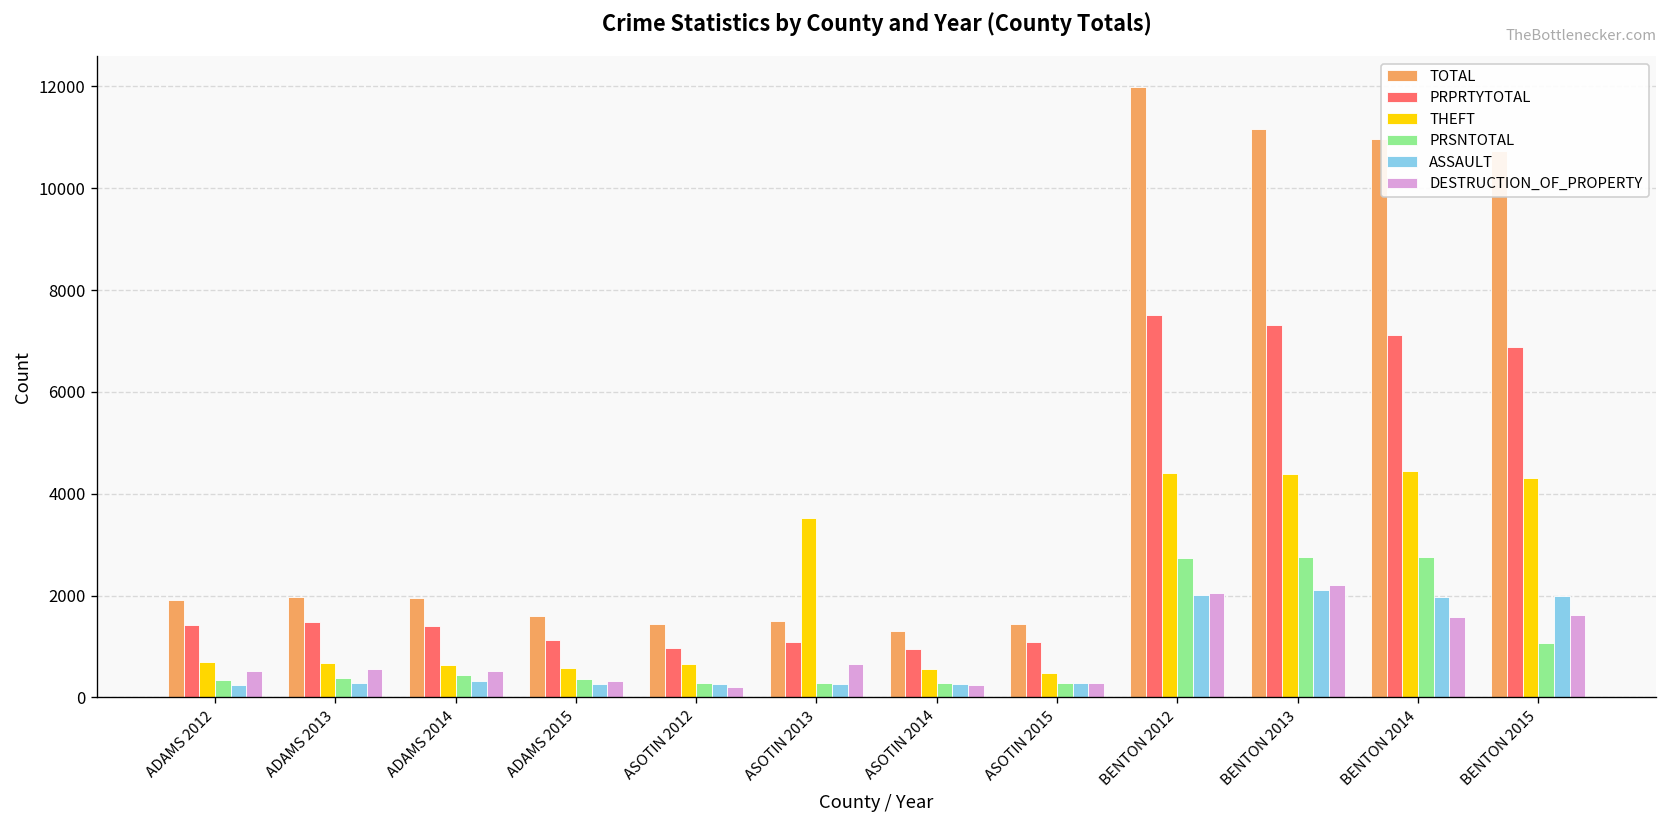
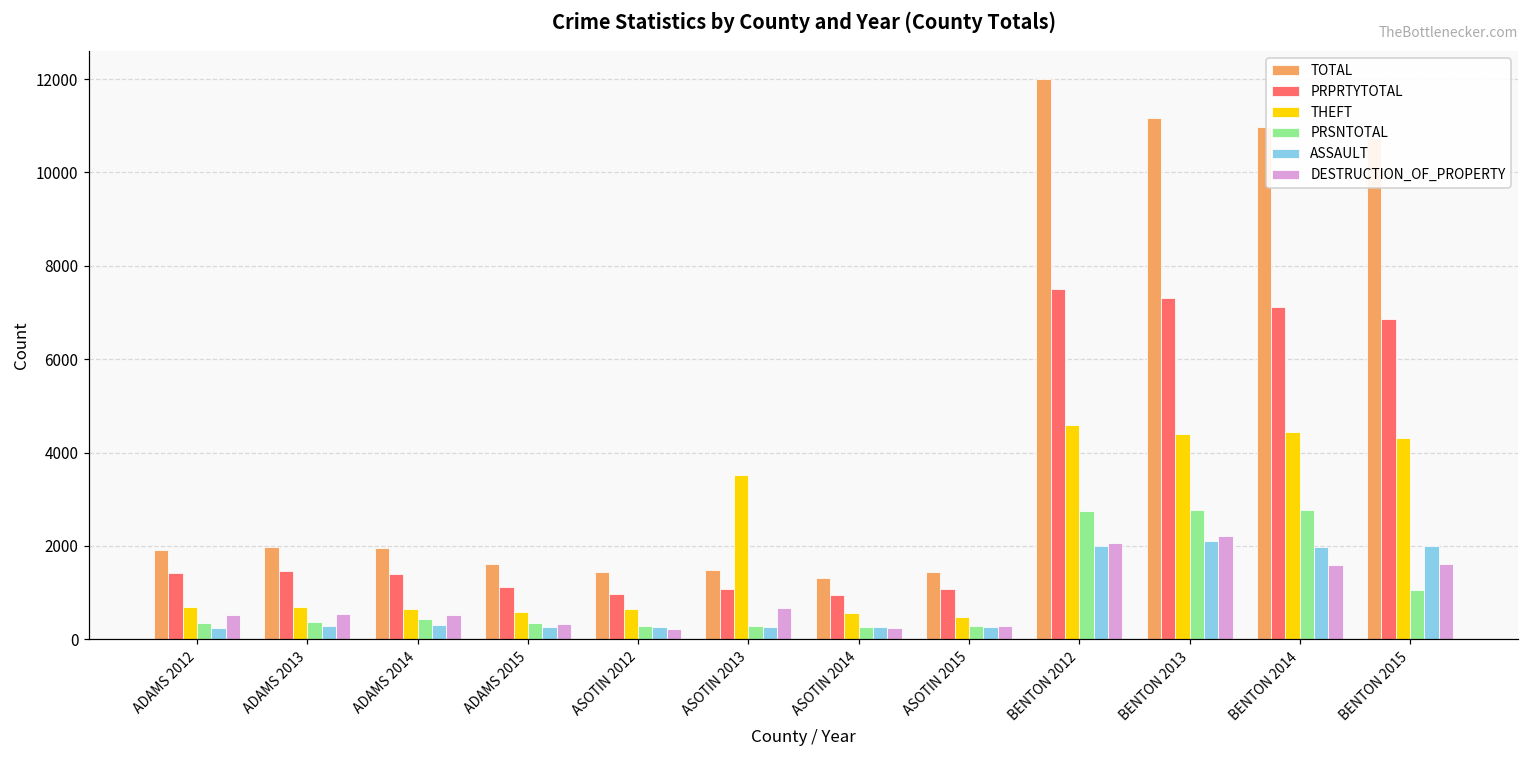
  {
    "THEFT": {
      "ADAMS 2012": 700,
      "ADAMS 2013": 700,
      "ADAMS 2014": 600,
      "ADAMS 2015": 600,
      "ASOTIN 2012": 700,
      "ASOTIN 2013": 3500,
      "ASOTIN 2014": 600,
      "ASOTIN 2015": 500,
-     "BENTON 2012": 4400,
+     "BENTON 2012": 4600,
      "BENTON 2013": 4400,
      "BENTON 2014": 4400,
      "BENTON 2015": 4300
    },
    "PRSNTOTAL": {
      "ADAMS 2012": 300,
      "ADAMS 2013": 400,
      "ADAMS 2014": 400,
      "ADAMS 2015": 400,
      "ASOTIN 2012": 300,
      "ASOTIN 2013": 300,
      "ASOTIN 2014": 300,
      "ASOTIN 2015": 300,
      "BENTON 2012": 2700,
      "BENTON 2013": 2800,
      "BENTON 2014": 2800,
      "BENTON 2015": 1100
    },
    "ASSAULT": {
      "ADAMS 2012": 300,
      "ADAMS 2013": 300,
      "ADAMS 2014": 300,
      "ADAMS 2015": 300,
      "ASOTIN 2012": 300,
      "ASOTIN 2013": 300,
      "ASOTIN 2014": 300,
      "ASOTIN 2015": 300,
      "BENTON 2012": 2000,
      "BENTON 2013": 2100,
      "BENTON 2014": 2000,
      "BENTON 2015": 2000
    },
    "DESTRUCTION_OF_PROPERTY": {
      "ADAMS 2012": 500,
      "ADAMS 2013": 600,
      "ADAMS 2014": 500,
      "ADAMS 2015": 300,
      "ASOTIN 2012": 200,
      "ASOTIN 2013": 700,
      "ASOTIN 2014": 200,
      "ASOTIN 2015": 300,
      "BENTON 2012": 2100,
      "BENTON 2013": 2200,
      "BENTON 2014": 1600,
      "BENTON 2015": 1600
    }
  }
